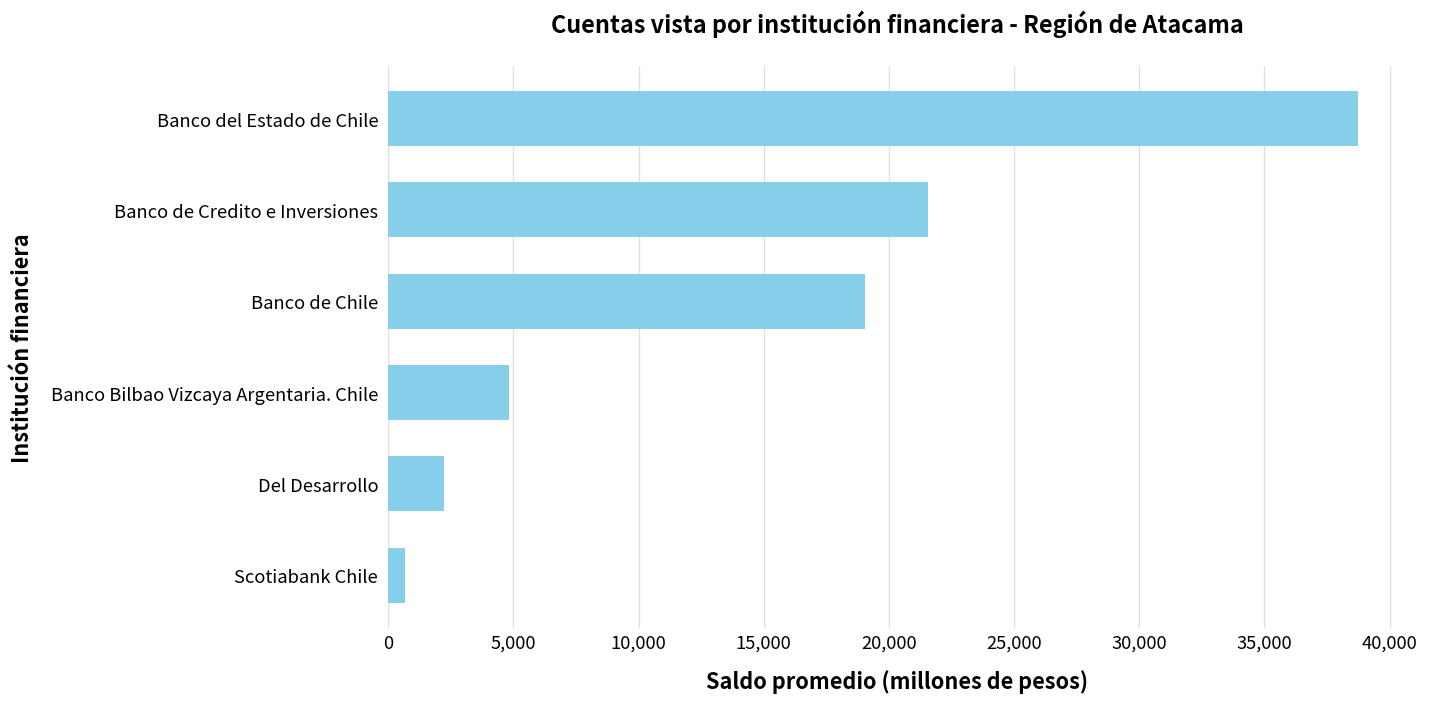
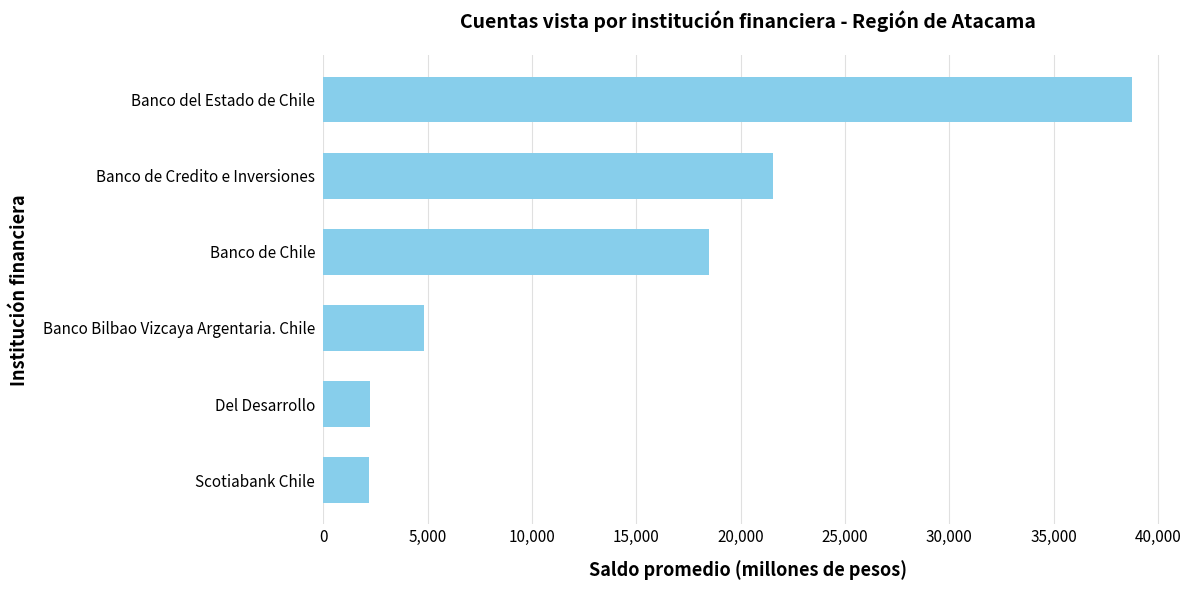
  {
    "Banco del Estado de Chile": "38,700",
    "Banco de Credito e Inversiones": "21,600",
-   "Banco de Chile": "19,000",
+   "Banco de Chile": "18,500",
    "Banco Bilbao Vizcaya Argentaria. Chile": "4,800",
    "Del Desarrollo": "2,200",
-   "Scotiabank Chile": "700"
+   "Scotiabank Chile": "2,200"
  }
